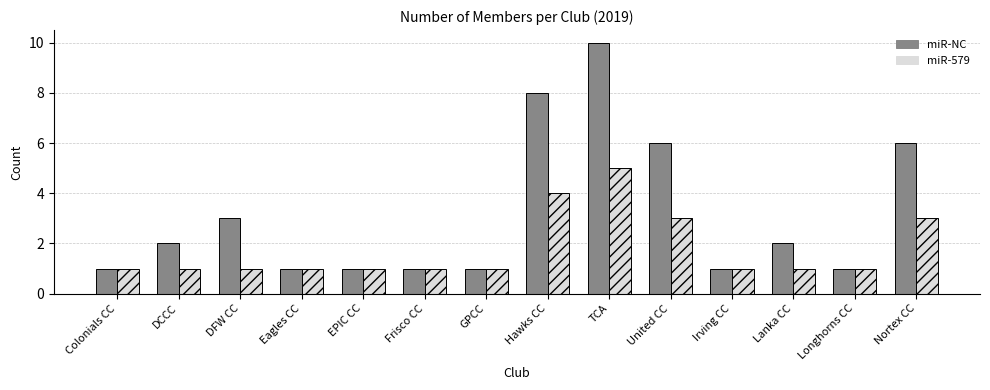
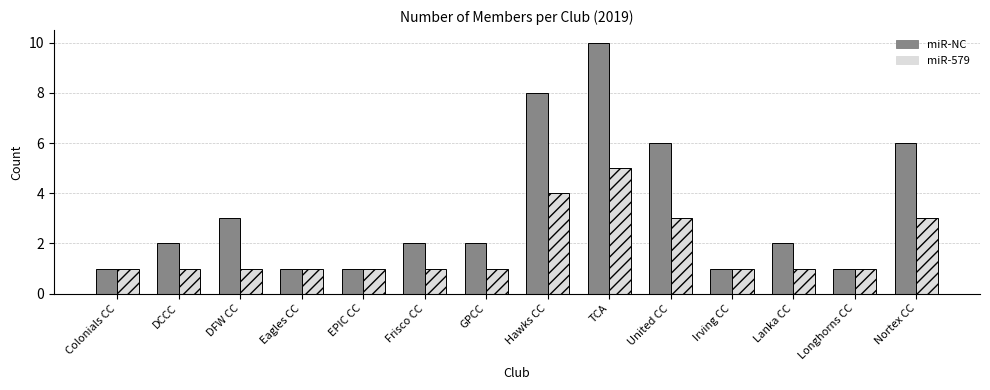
  {
    "miR-NC": {
      "Colonials CC": 1,
      "DCCC": 2,
      "DFW CC": 3,
      "Eagles CC": 1,
      "EPIC CC": 1,
-     "Frisco CC": 1,
-     "GPCC": 1,
+     "Frisco CC": 2,
+     "GPCC": 2,
      "Hawks CC": 8,
      "TCA": 10,
      "United CC": 6,
      "Irving CC": 1,
      "Lanka CC": 2,
      "Longhorns CC": 1,
      "Nortex CC": 6
    },
    "miR-579": {
      "Colonials CC": 1,
      "DCCC": 1,
      "DFW CC": 1,
      "Eagles CC": 1,
      "EPIC CC": 1,
      "Frisco CC": 1,
      "GPCC": 1,
      "Hawks CC": 4,
      "TCA": 5,
      "United CC": 3,
      "Irving CC": 1,
      "Lanka CC": 1,
      "Longhorns CC": 1,
      "Nortex CC": 3
    }
  }
